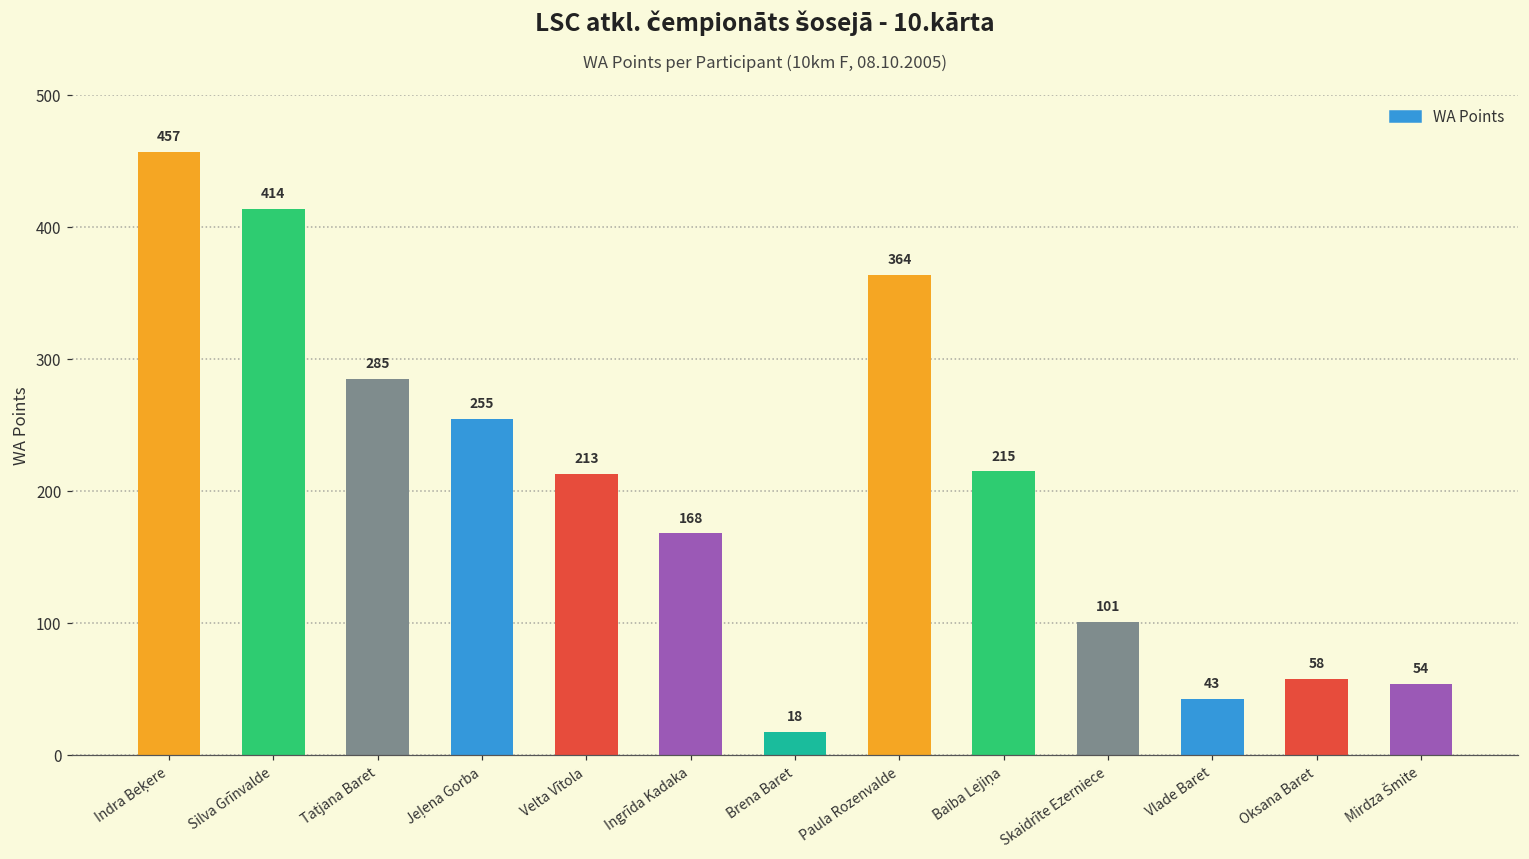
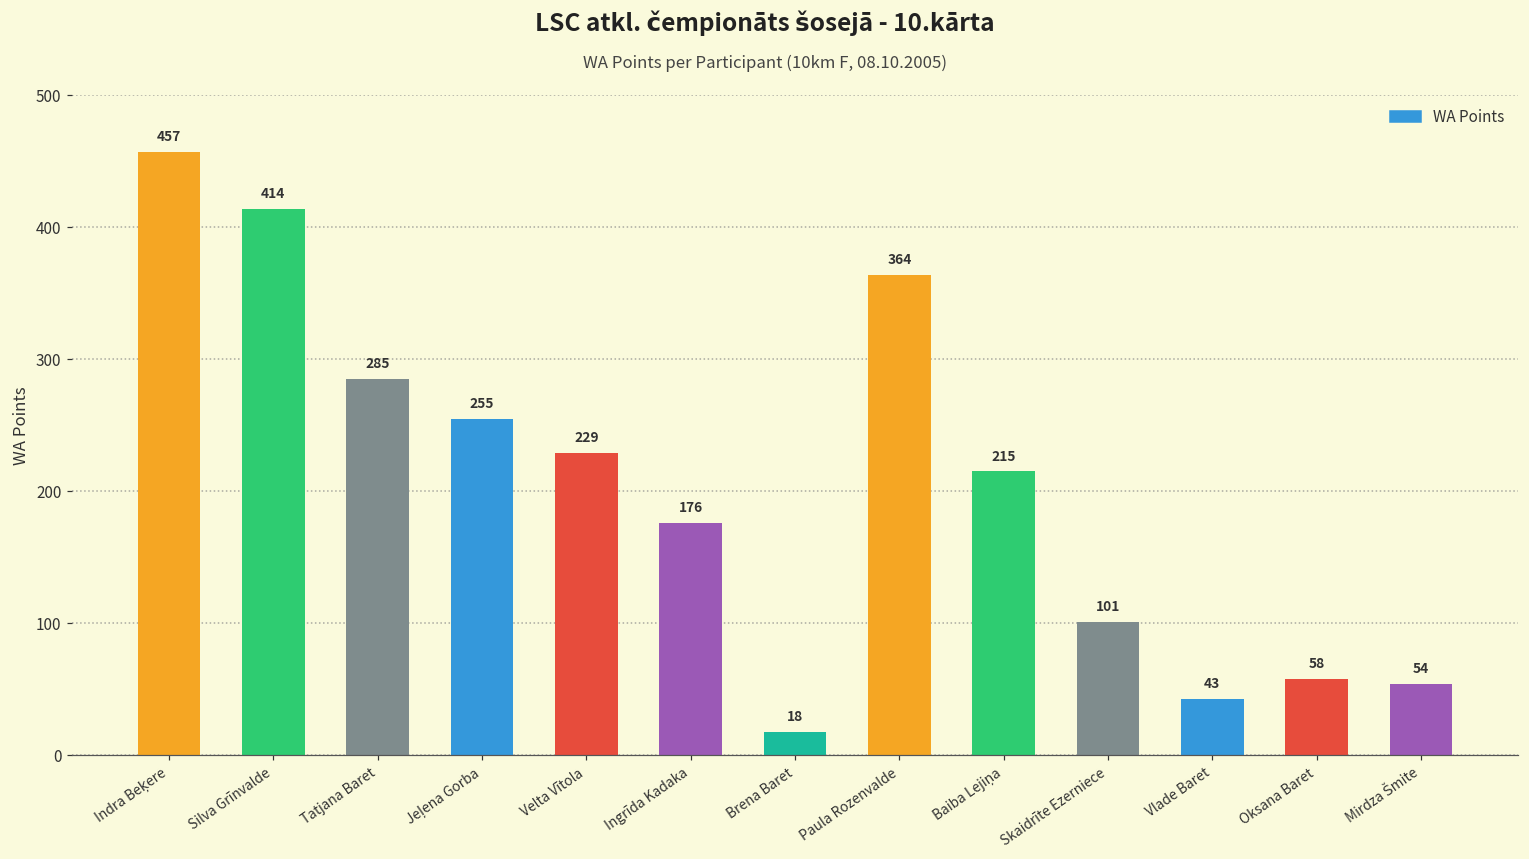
  {
    "Indra Beķere": 457,
    "Silva Grīnvalde": 414,
    "Tatjana Baret": 285,
    "Jeļena Gorba": 255,
-   "Velta Vītola": 213,
-   "Ingrīda Kadaka": 168,
+   "Velta Vītola": 229,
+   "Ingrīda Kadaka": 176,
    "Brena Baret": 18,
    "Paula Rozenvalde": 364,
    "Baiba Lejiņa": 215,
    "Skaidrīte Ezerniece": 101,
    "Vlade Baret": 43,
    "Oksana Baret": 58,
    "Mirdza Šmite": 54
  }
